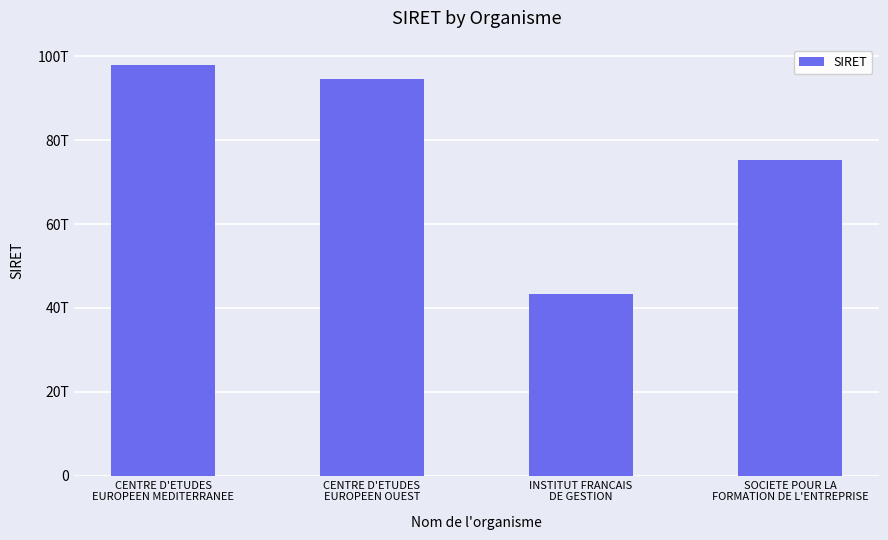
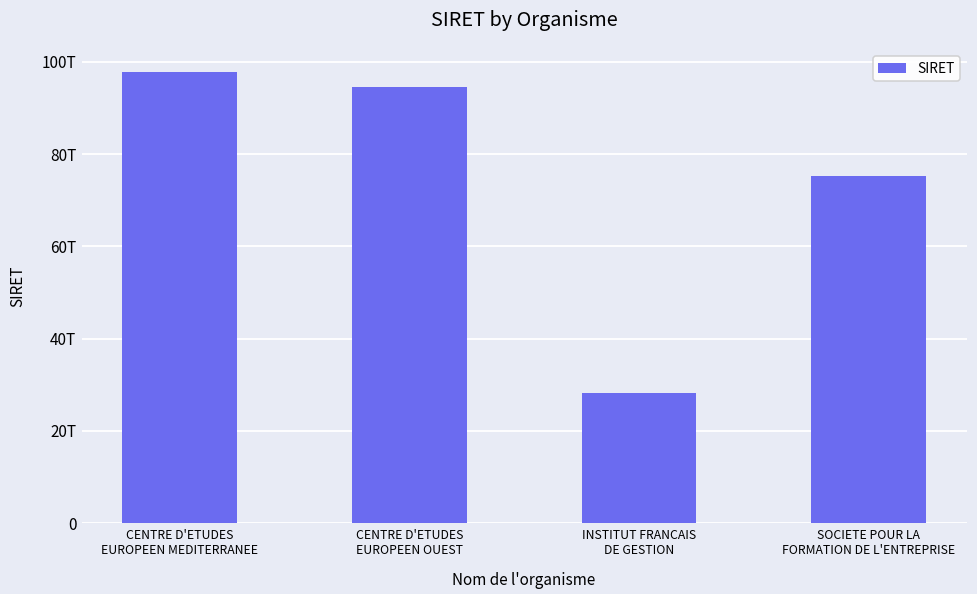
  {
    "CENTRE D'ETUDES EUROPEEN MEDITERRANEE": "98T",
    "CENTRE D'ETUDES EUROPEEN OUEST": "95T",
-   "INSTITUT FRANCAIS DE GESTION": "43T",
+   "INSTITUT FRANCAIS DE GESTION": "28T",
    "SOCIETE POUR LA FORMATION DE L'ENTREPRISE": "75T"
  }
